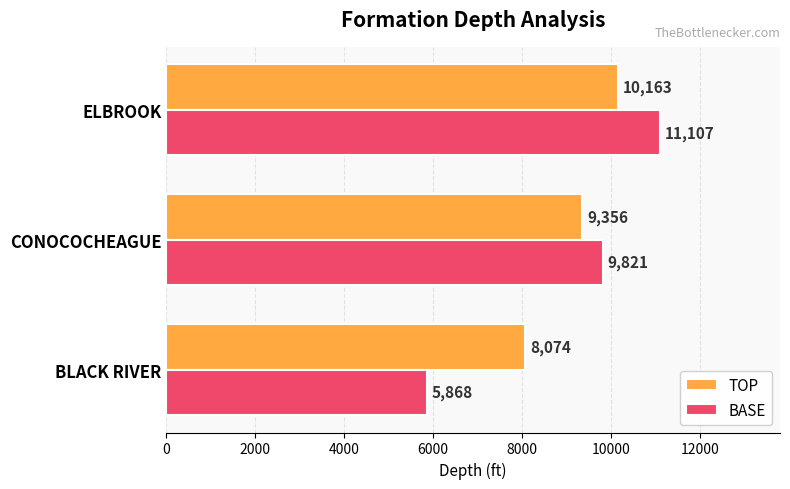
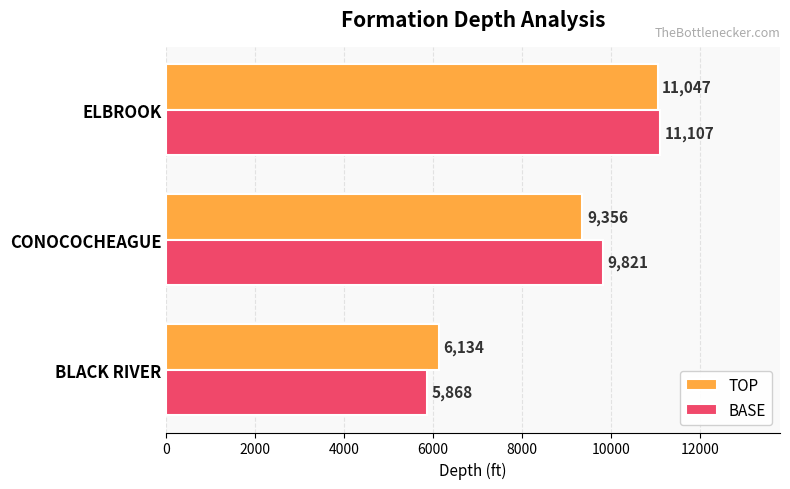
  {
    "TOP": {
-     "ELBROOK": "10,163",
+     "ELBROOK": "11,047",
      "CONOCOCHEAGUE": "9,356",
-     "BLACK RIVER": "8,074"
+     "BLACK RIVER": "6,134"
    },
    "BASE": {
      "ELBROOK": "11,107",
      "CONOCOCHEAGUE": "9,821",
      "BLACK RIVER": "5,868"
    }
  }
